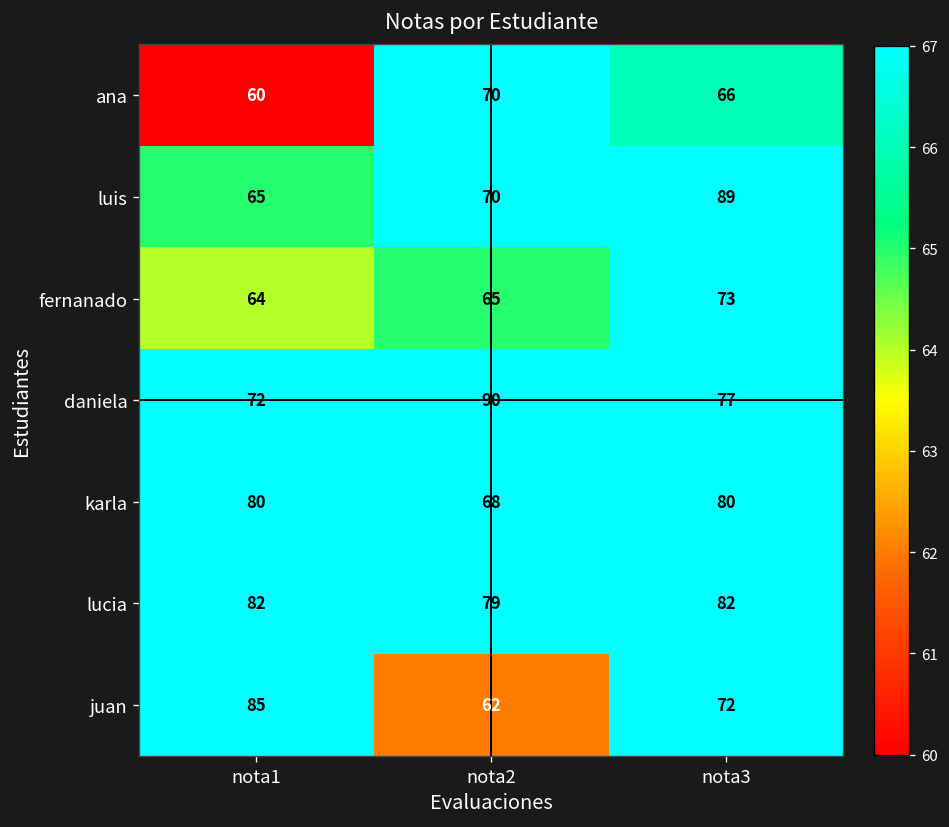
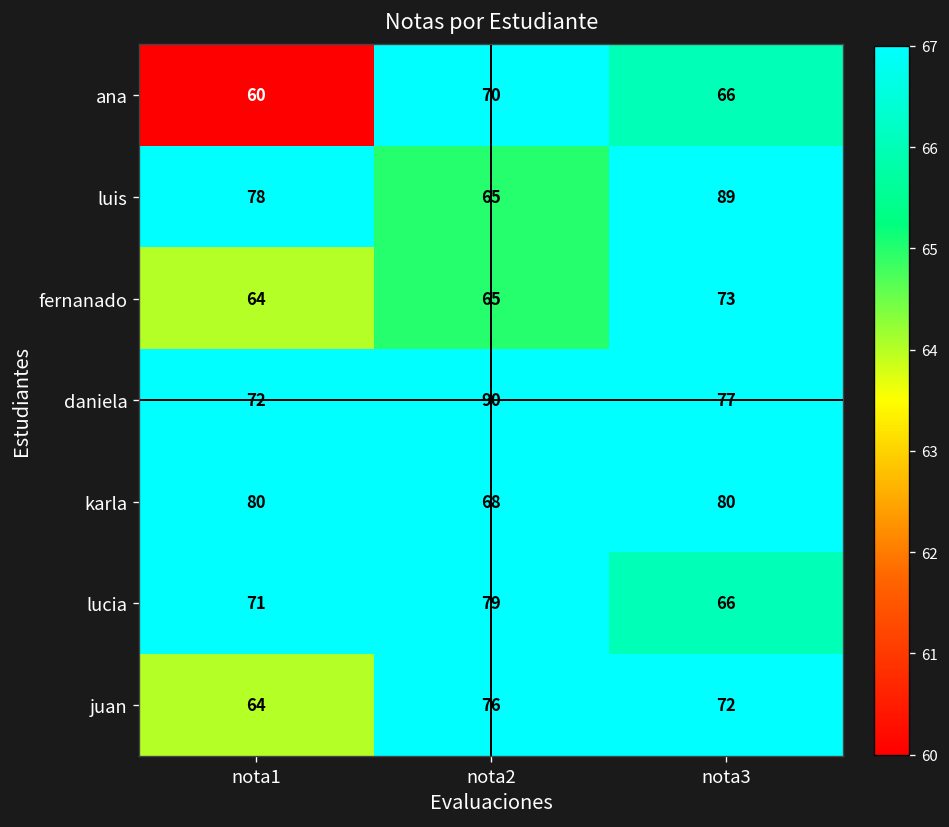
  {
    "ana": {
      "nota1": 60,
      "nota2": 70,
      "nota3": 66
    },
    "luis": {
-     "nota1": 65,
-     "nota2": 70,
+     "nota1": 78,
+     "nota2": 65,
      "nota3": 89
    },
    "fernanado": {
      "nota1": 64,
      "nota2": 65,
      "nota3": 73
    },
    "daniela": {
      "nota1": 72,
      "nota2": 90,
      "nota3": 77
    },
    "karla": {
      "nota1": 80,
      "nota2": 68,
      "nota3": 80
    },
    "lucia": {
-     "nota1": 82,
+     "nota1": 71,
      "nota2": 79,
-     "nota3": 82
+     "nota3": 66
    },
    "juan": {
-     "nota1": 85,
-     "nota2": 62,
+     "nota1": 64,
+     "nota2": 76,
      "nota3": 72
    }
  }
